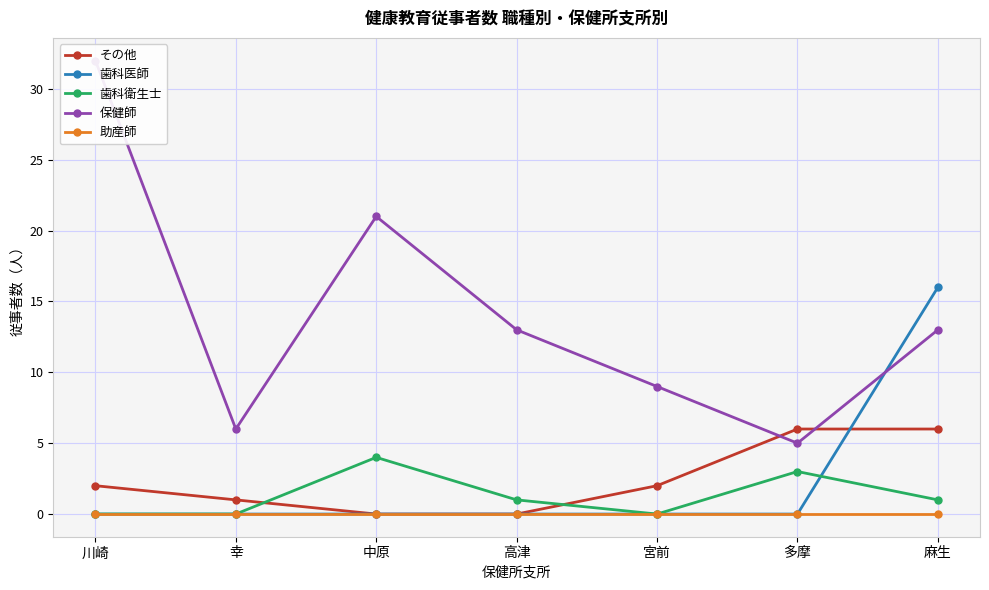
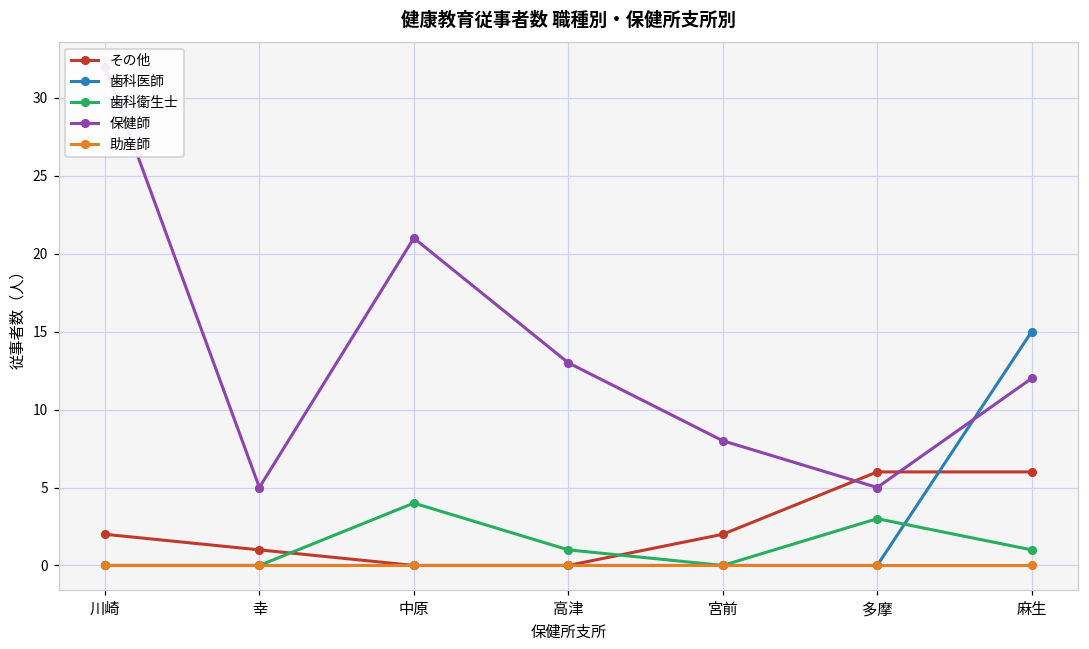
  {
    "その他": {
      "川崎": 2,
      "幸": 1,
      "宮前": 2,
      "多摩": 6,
      "麻生": 6
    },
    "歯科医師": {
-     "麻生": 16
+     "麻生": 15
    },
    "歯科衛生士": {
      "中原": 4,
      "高津": 1,
      "多摩": 3,
      "麻生": 1
    },
    "保健師": {
-     "幸": 6,
+     "幸": 5,
      "中原": 21,
      "高津": 13,
-     "宮前": 9,
+     "宮前": 8,
      "多摩": 5,
-     "麻生": 13
+     "麻生": 12
    },
    "助産師": {
      "麻生": 0
    }
  }
